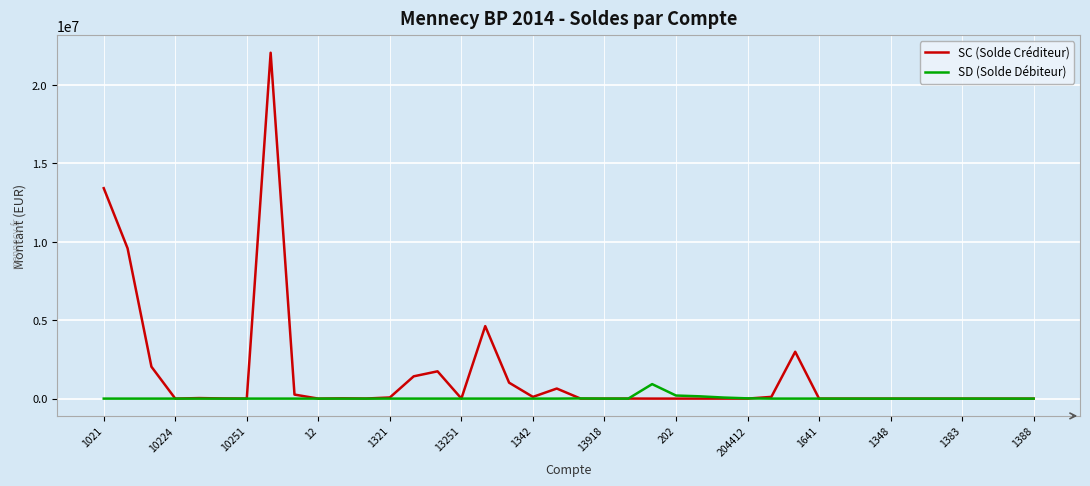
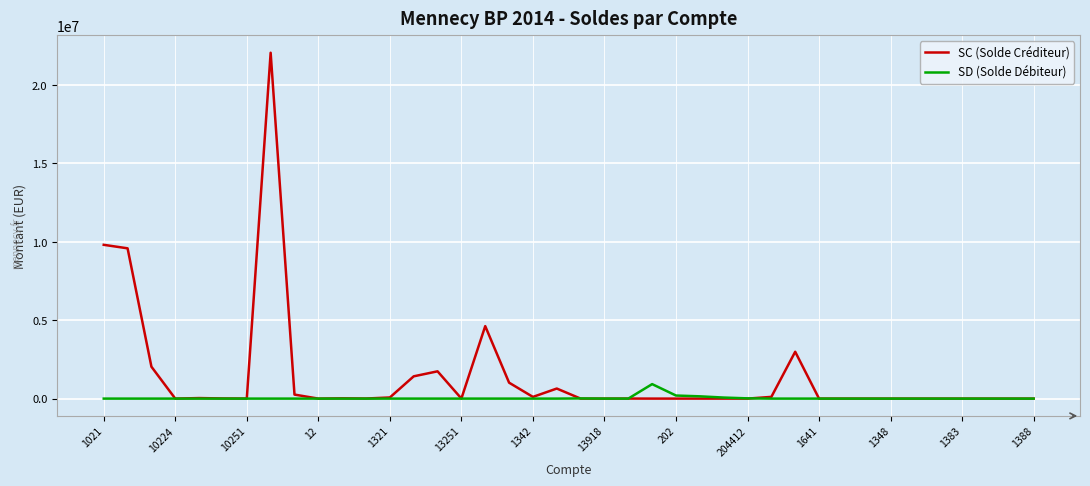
  {
    "SC (Solde Créditeur)": {
-     "1021": 13400000,
+     "1021": 9800000,
      "202": 0
    },
    "SD (Solde Débiteur)": {
      "1021": 0,
      "202": 200000
    }
  }
